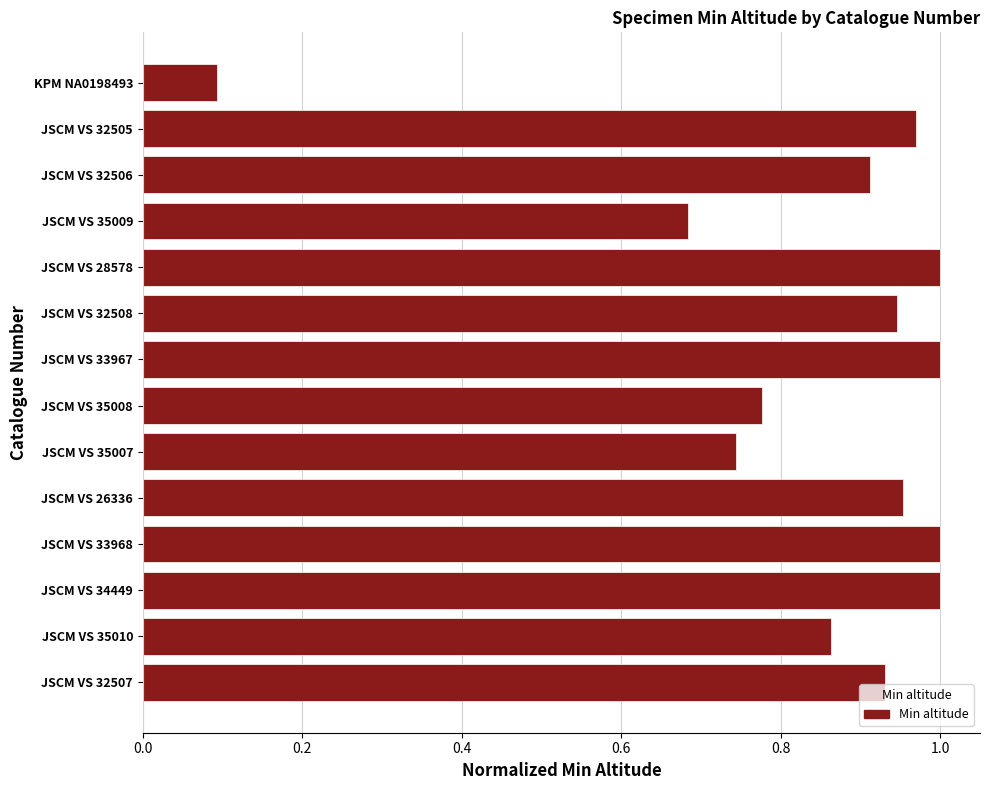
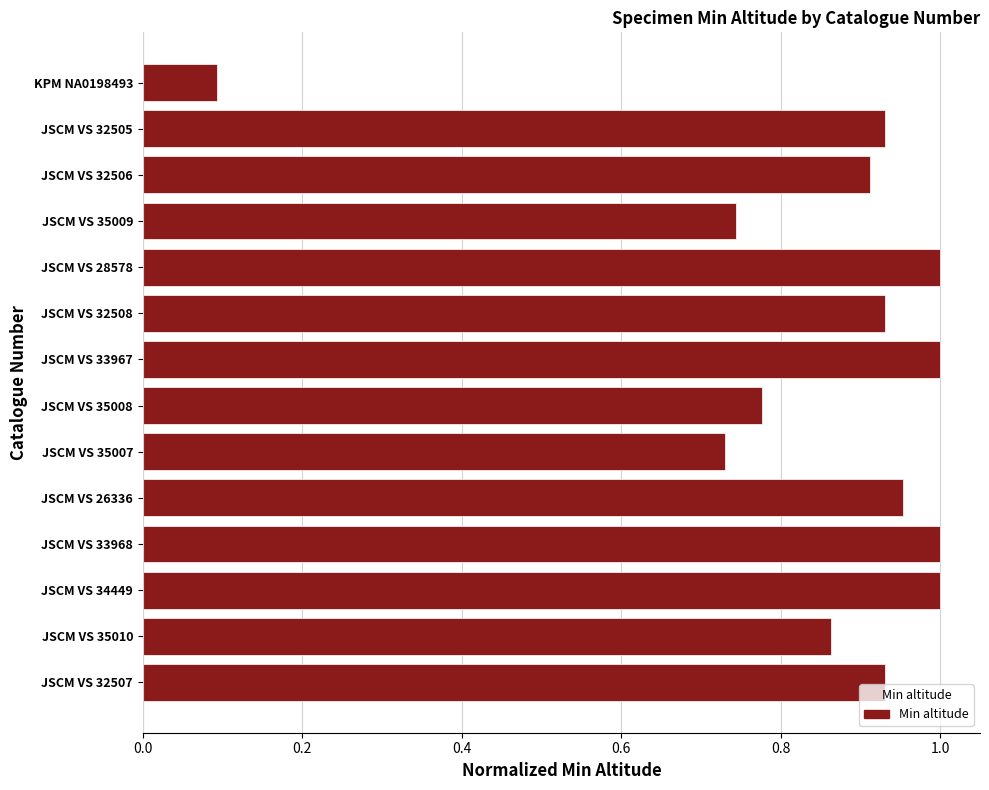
  {
    "KPM NA0198493": 0.09,
-   "JSCM VS 32505": 0.97,
+   "JSCM VS 32505": 0.93,
    "JSCM VS 32506": 0.91,
-   "JSCM VS 35009": 0.68,
+   "JSCM VS 35009": 0.74,
    "JSCM VS 28578": 1.00,
-   "JSCM VS 32508": 0.95,
+   "JSCM VS 32508": 0.93,
    "JSCM VS 33967": 1.00,
    "JSCM VS 35008": 0.78,
-   "JSCM VS 35007": 0.74,
+   "JSCM VS 35007": 0.73,
    "JSCM VS 26336": 0.95,
    "JSCM VS 33968": 1.00,
    "JSCM VS 34449": 1.00,
    "JSCM VS 35010": 0.86,
    "JSCM VS 32507": 0.93
  }
